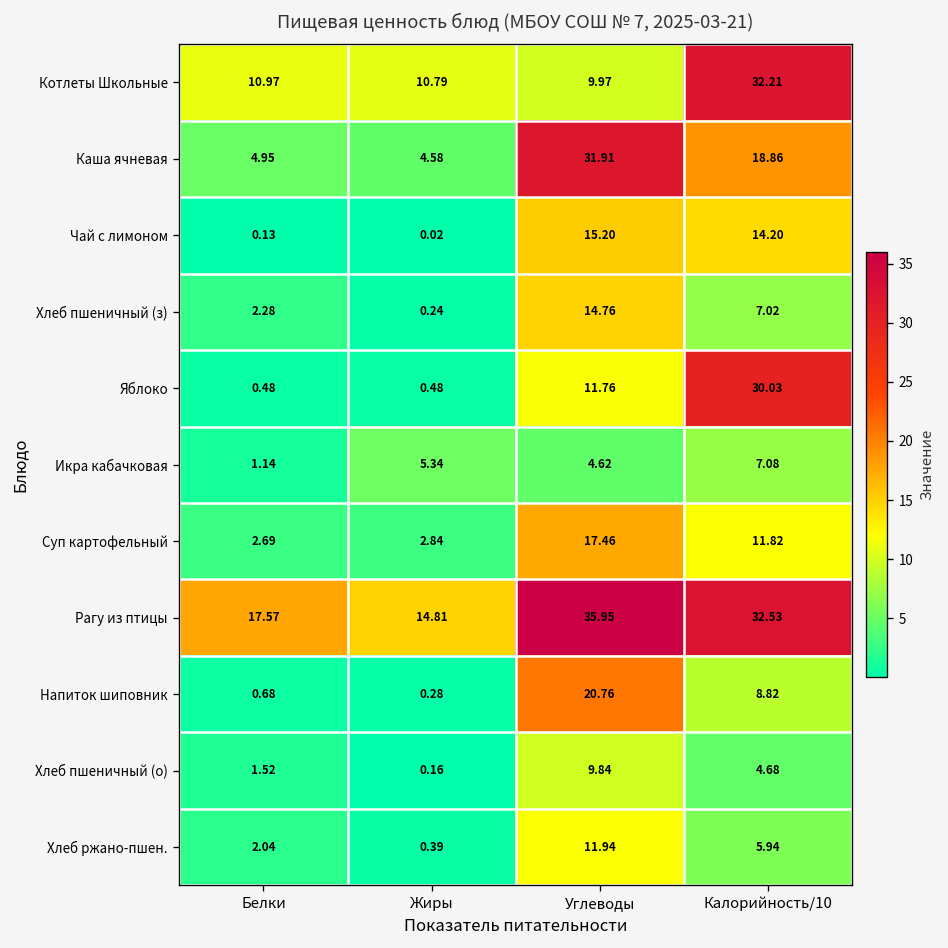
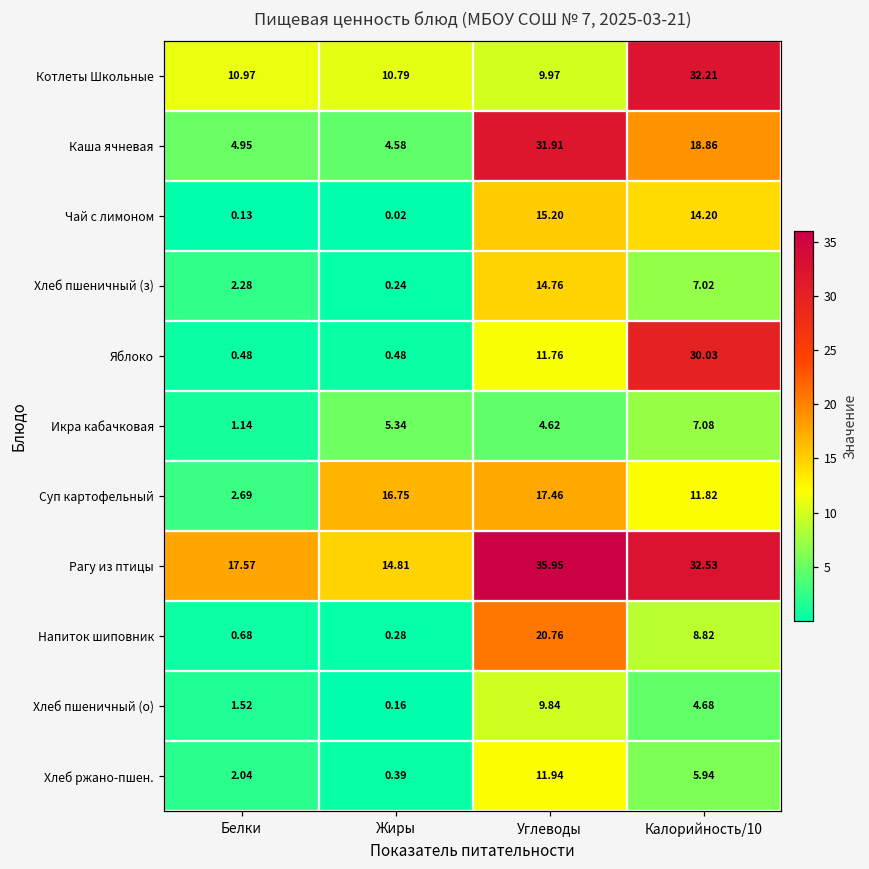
  {
    "Котлеты Школьные": {
      "Белки": 10.97,
      "Жиры": 10.79,
      "Углеводы": 9.97,
      "Калорийность/10": 32.21
    },
    "Каша ячневая": {
      "Белки": 4.95,
      "Жиры": 4.58,
      "Углеводы": 31.91,
      "Калорийность/10": 18.86
    },
    "Чай с лимоном": {
      "Белки": 0.13,
      "Жиры": 0.02,
      "Углеводы": 15.20,
      "Калорийность/10": 14.20
    },
    "Хлеб пшеничный (з)": {
      "Белки": 2.28,
      "Жиры": 0.24,
      "Углеводы": 14.76,
      "Калорийность/10": 7.02
    },
    "Яблоко": {
      "Белки": 0.48,
      "Жиры": 0.48,
      "Углеводы": 11.76,
      "Калорийность/10": 30.03
    },
    "Икра кабачковая": {
      "Белки": 1.14,
      "Жиры": 5.34,
      "Углеводы": 4.62,
      "Калорийность/10": 7.08
    },
    "Суп картофельный": {
      "Белки": 2.69,
-     "Жиры": 2.84,
+     "Жиры": 16.75,
      "Углеводы": 17.46,
      "Калорийность/10": 11.82
    },
    "Рагу из птицы": {
      "Белки": 17.57,
      "Жиры": 14.81,
      "Углеводы": 35.95,
      "Калорийность/10": 32.53
    },
    "Напиток шиповник": {
      "Белки": 0.68,
      "Жиры": 0.28,
      "Углеводы": 20.76,
      "Калорийность/10": 8.82
    },
    "Хлеб пшеничный (о)": {
      "Белки": 1.52,
      "Жиры": 0.16,
      "Углеводы": 9.84,
      "Калорийность/10": 4.68
    },
    "Хлеб ржано-пшен.": {
      "Белки": 2.04,
      "Жиры": 0.39,
      "Углеводы": 11.94,
      "Калорийность/10": 5.94
    }
  }
